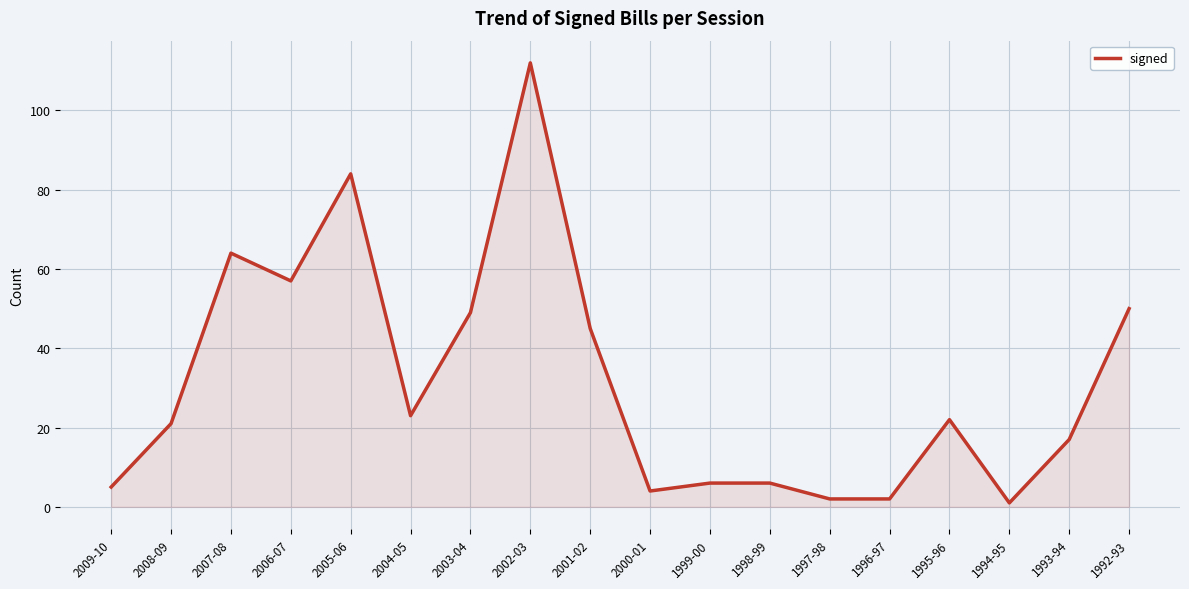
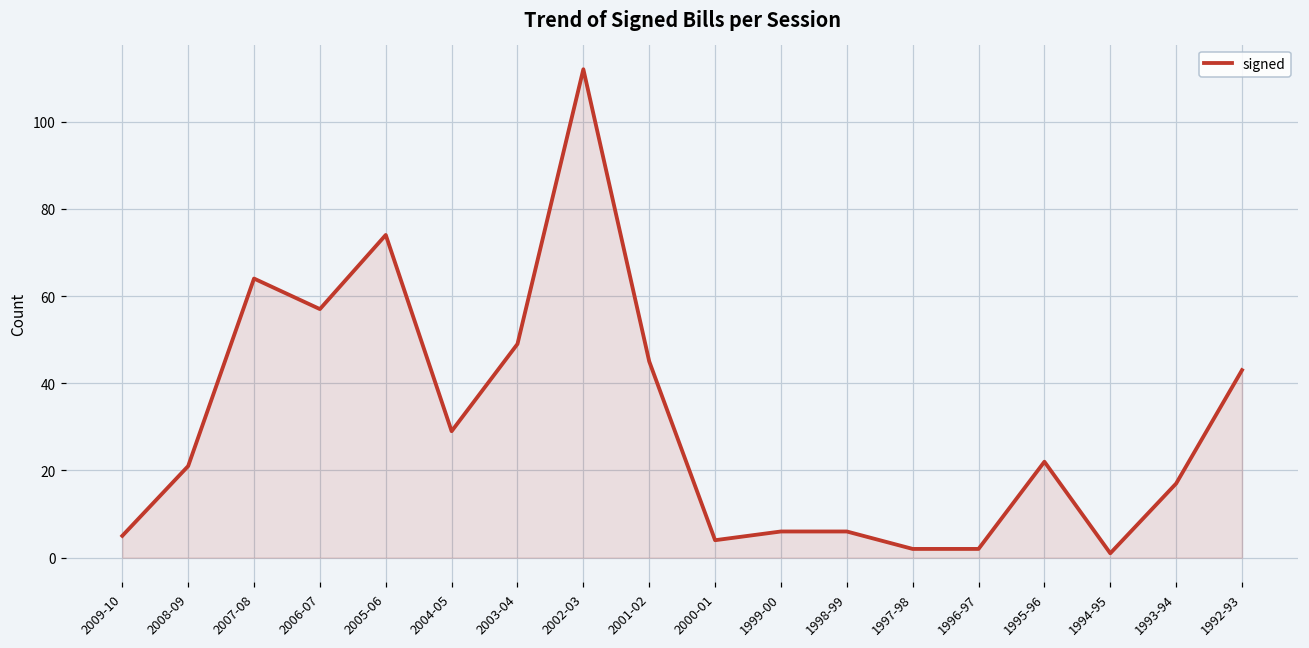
  {
    "2009-10": 5,
    "2008-09": 21,
    "2007-08": 64,
    "2006-07": 57,
-   "2005-06": 84,
-   "2004-05": 23,
+   "2005-06": 74,
+   "2004-05": 29,
    "2003-04": 49,
    "2002-03": 112,
    "2001-02": 45,
    "2000-01": 4,
    "1999-00": 6,
    "1998-99": 6,
    "1997-98": 2,
    "1996-97": 2,
    "1995-96": 22,
    "1994-95": 1,
    "1993-94": 17,
-   "1992-93": 50
+   "1992-93": 43
  }
